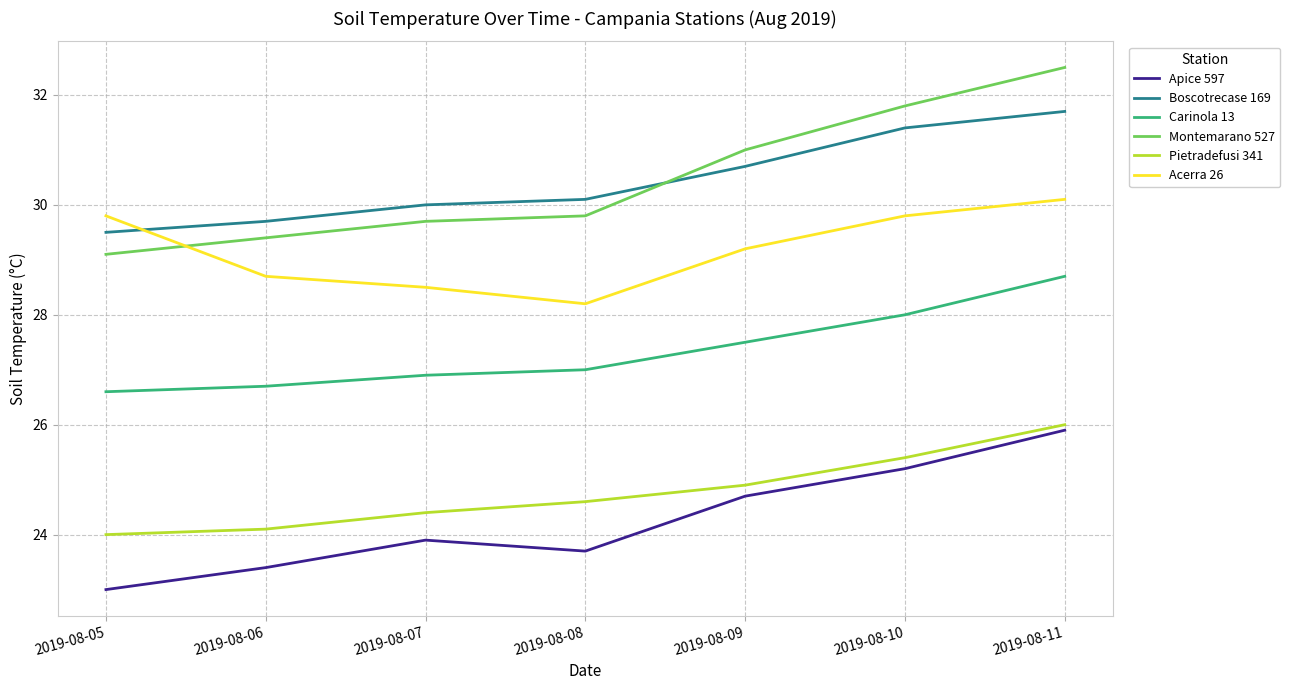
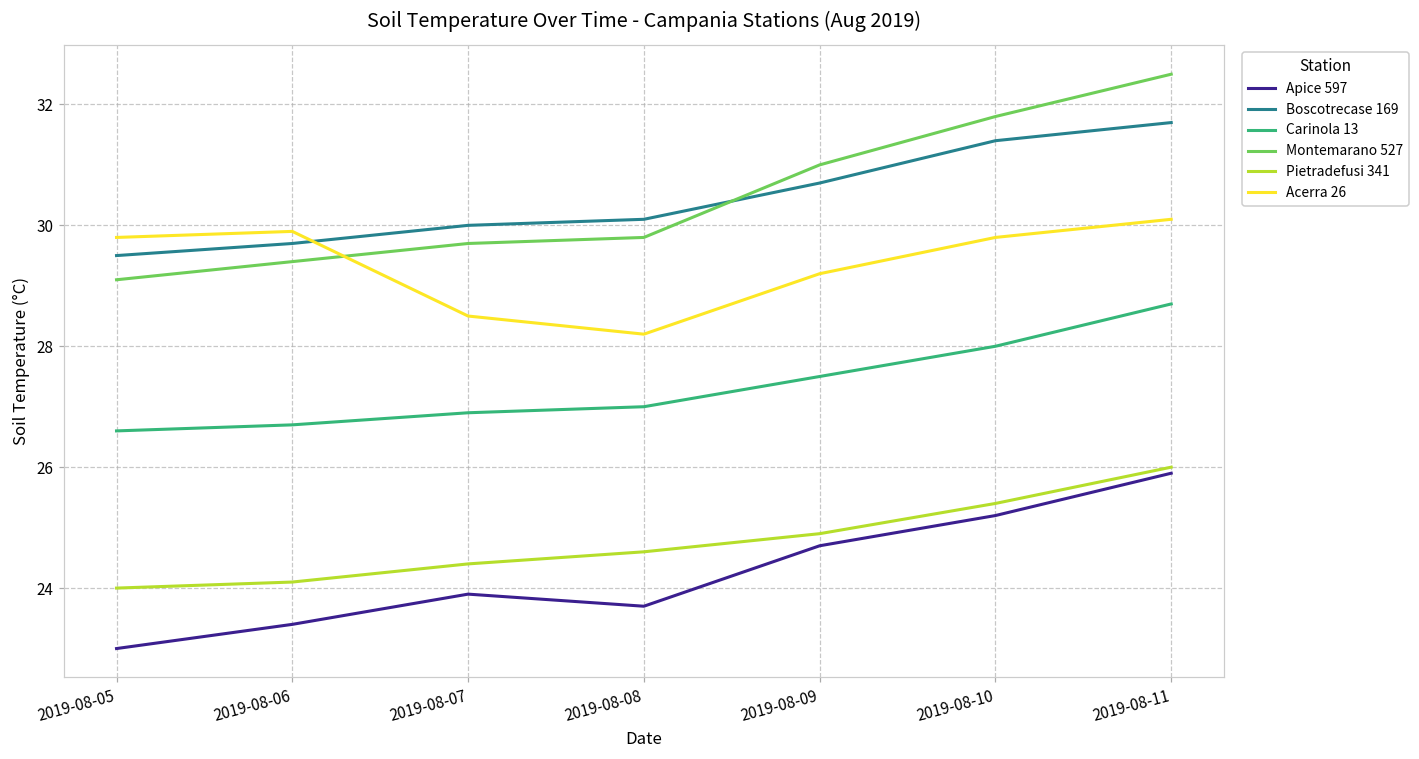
  {
    "Apice 597": {
      "2019-08-05": 23.0,
      "2019-08-06": 23.4,
      "2019-08-07": 23.9,
      "2019-08-08": 23.7,
      "2019-08-09": 24.7,
      "2019-08-10": 25.2,
      "2019-08-11": 25.9
    },
    "Montemarano 527": {
      "2019-08-05": 29.1,
      "2019-08-06": 29.4,
      "2019-08-07": 29.7,
      "2019-08-08": 29.8,
      "2019-08-09": 31.0,
      "2019-08-10": 31.8,
      "2019-08-11": 32.5
    },
    "Pietradefusi 341": {
      "2019-08-05": 24.0,
      "2019-08-06": 24.1,
      "2019-08-07": 24.4,
      "2019-08-08": 24.6,
      "2019-08-09": 24.9,
      "2019-08-10": 25.4,
      "2019-08-11": 26.0
    },
    "Acerra 26": {
      "2019-08-05": 29.8,
-     "2019-08-06": 28.7,
+     "2019-08-06": 29.9,
      "2019-08-07": 28.5,
      "2019-08-08": 28.2,
      "2019-08-09": 29.2,
      "2019-08-10": 29.8,
      "2019-08-11": 30.1
    }
  }
